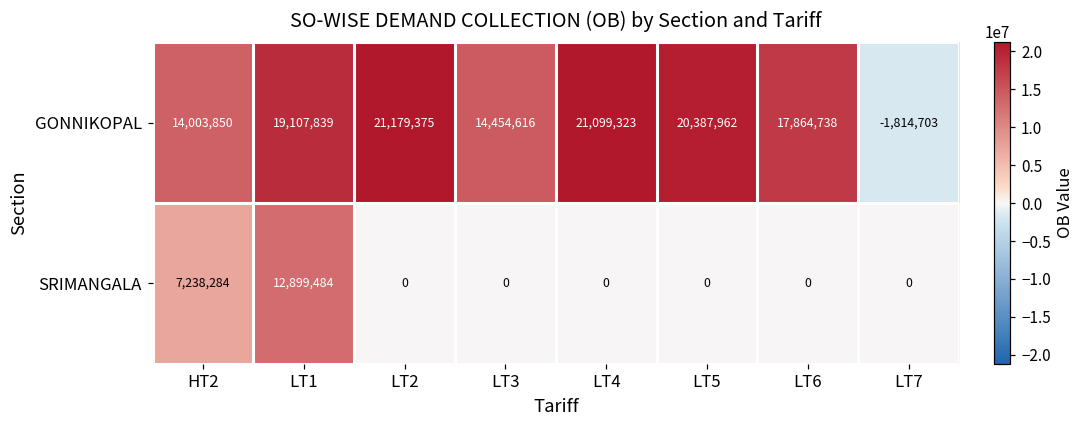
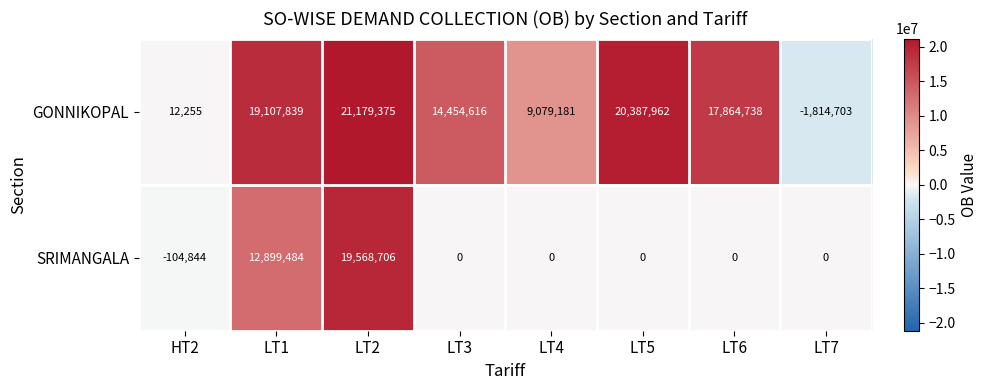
  {
    "GONNIKOPAL": {
-     "HT2": "14,003,850",
+     "HT2": "12,255",
      "LT1": "19,107,839",
      "LT2": "21,179,375",
      "LT3": "14,454,616",
-     "LT4": "21,099,323",
+     "LT4": "9,079,181",
      "LT5": "20,387,962",
      "LT6": "17,864,738",
      "LT7": "-1,814,703"
    },
    "SRIMANGALA": {
-     "HT2": "7,238,284",
+     "HT2": "-104,844",
      "LT1": "12,899,484",
-     "LT2": "0",
+     "LT2": "19,568,706",
      "LT3": "0",
      "LT4": "0",
      "LT5": "0",
      "LT6": "0",
      "LT7": "0"
    }
  }
